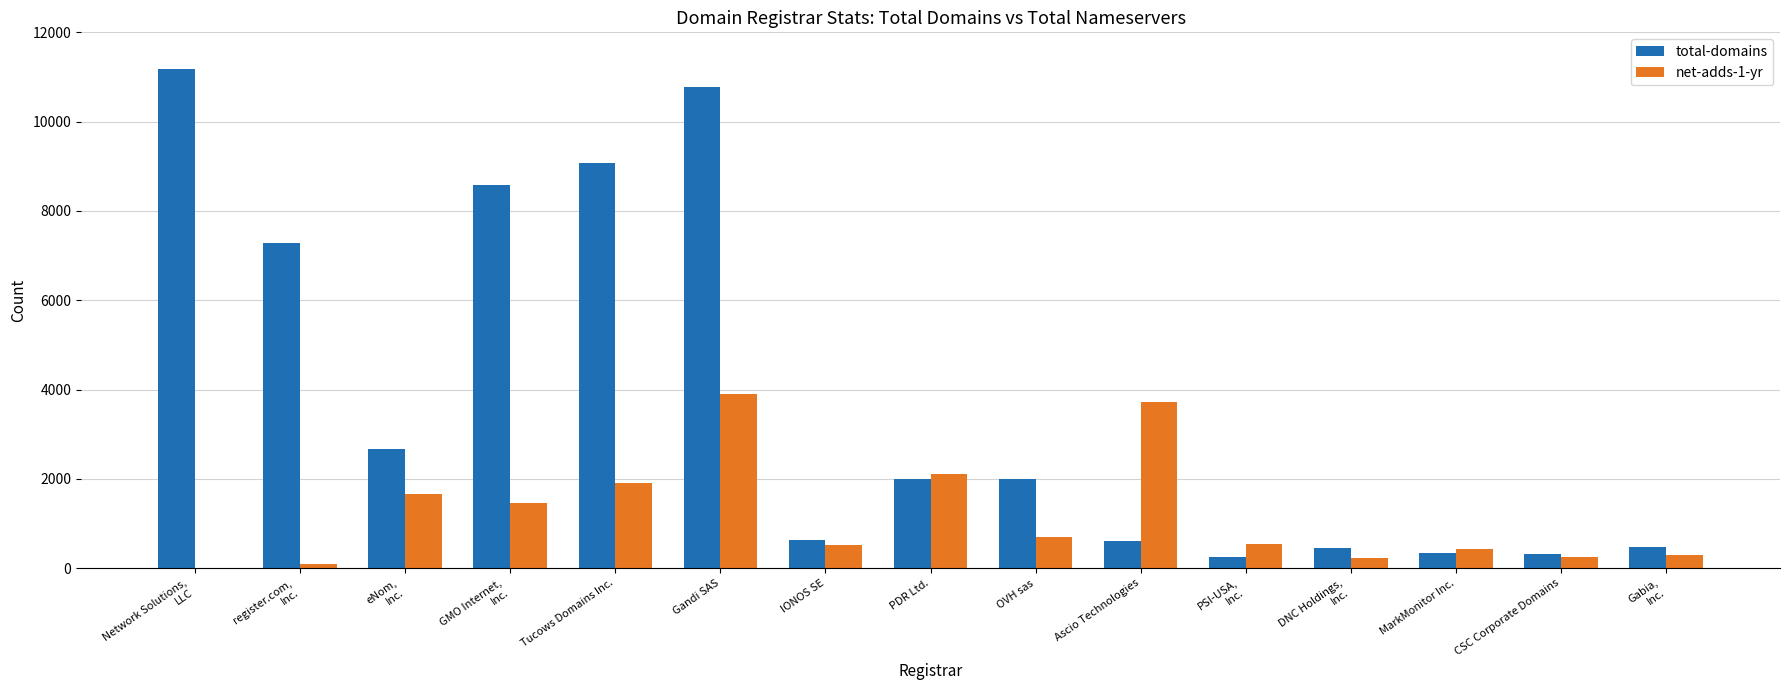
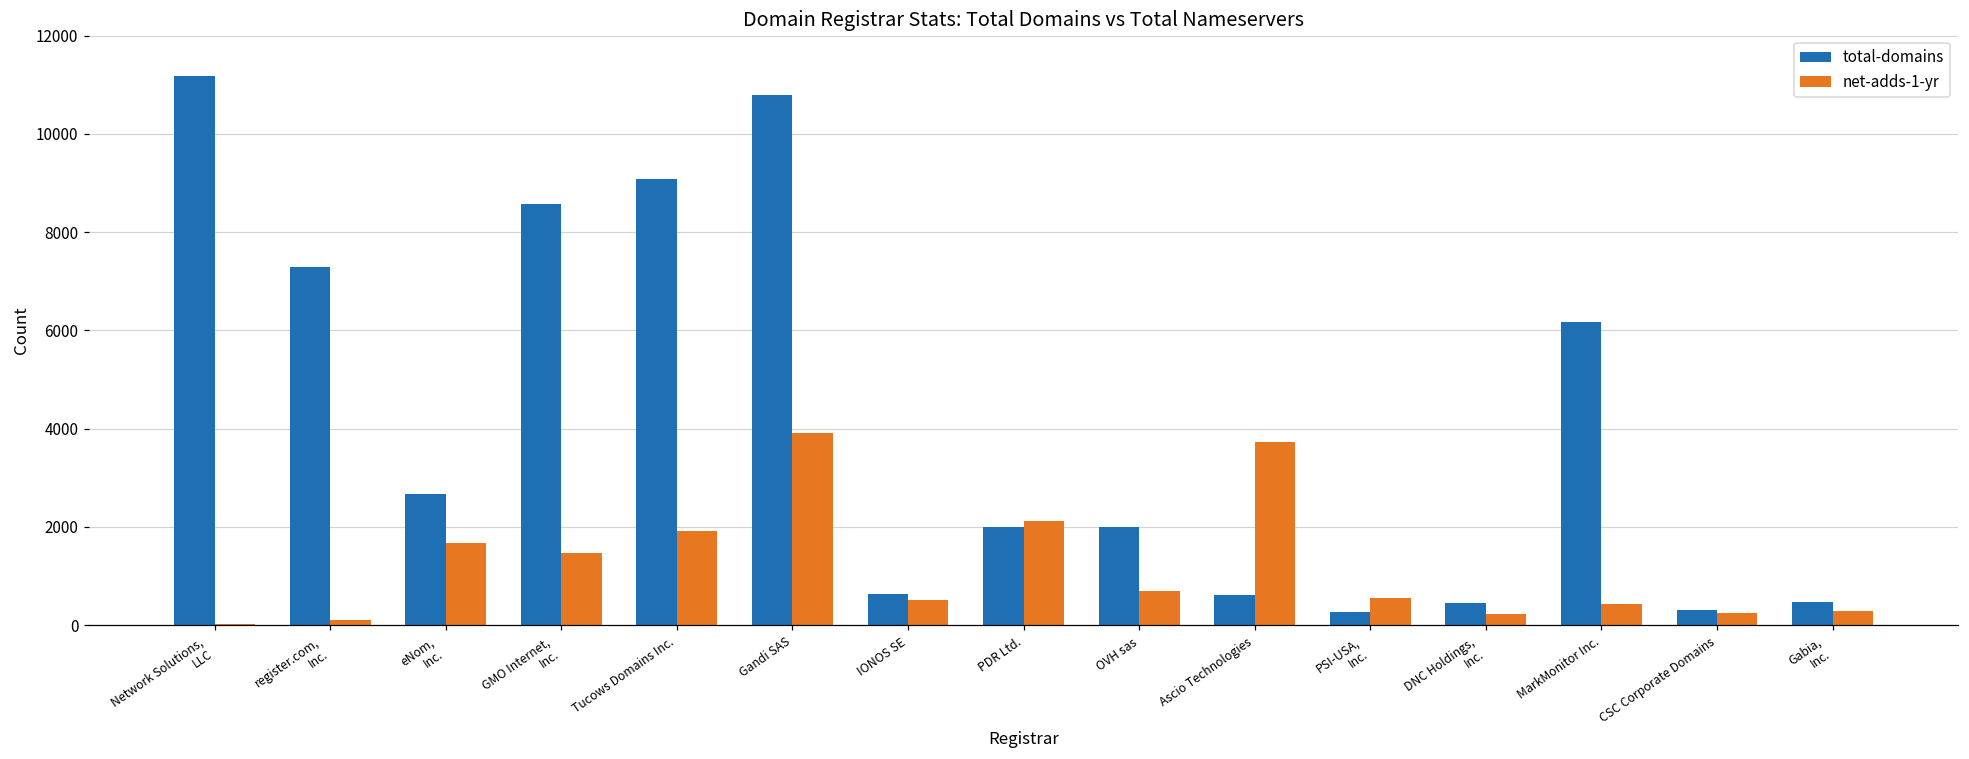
  {
    "total-domains": {
      "Network Solutions, LLC": 11200,
      "register.com, Inc.": 7300,
      "eNom, Inc.": 2700,
      "GMO Internet, Inc.": 8600,
      "Tucows Domains Inc.": 9100,
      "Gandi SAS": 10800,
      "IONOS SE": 600,
      "PDR Ltd.": 2000,
      "OVH sas": 2000,
      "Ascio Technologies": 600,
      "PSI-USA, Inc.": 300,
      "DNC Holdings, Inc.": 500,
-     "MarkMonitor Inc.": 300,
+     "MarkMonitor Inc.": 6200,
      "CSC Corporate Domains": 300,
      "Gabia, Inc.": 500
    },
    "net-adds-1-yr": {
      "register.com, Inc.": 100,
      "eNom, Inc.": 1700,
      "GMO Internet, Inc.": 1500,
      "Tucows Domains Inc.": 1900,
      "Gandi SAS": 3900,
      "IONOS SE": 500,
      "PDR Ltd.": 2100,
      "OVH sas": 700,
      "Ascio Technologies": 3700,
      "PSI-USA, Inc.": 600,
      "DNC Holdings, Inc.": 200,
      "MarkMonitor Inc.": 400,
      "CSC Corporate Domains": 200,
      "Gabia, Inc.": 300
    }
  }
